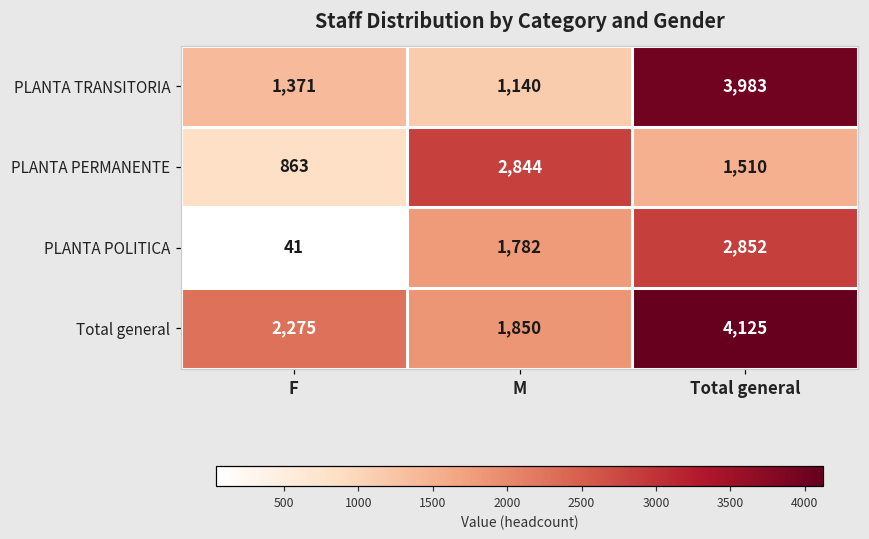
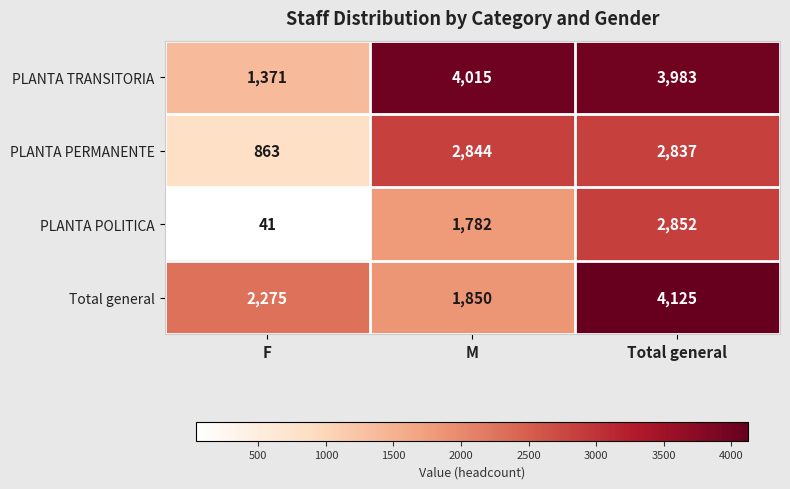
  {
    "PLANTA TRANSITORIA": {
      "F": "1,371",
-     "M": "1,140",
+     "M": "4,015",
      "Total general": "3,983"
    },
    "PLANTA PERMANENTE": {
      "F": "863",
      "M": "2,844",
-     "Total general": "1,510"
+     "Total general": "2,837"
    },
    "PLANTA POLITICA": {
      "F": "41",
      "M": "1,782",
      "Total general": "2,852"
    },
    "Total general": {
      "F": "2,275",
      "M": "1,850",
      "Total general": "4,125"
    }
  }
